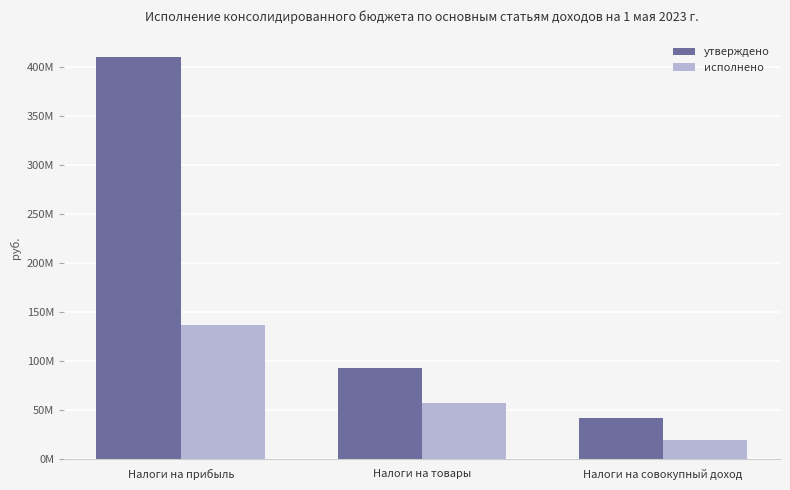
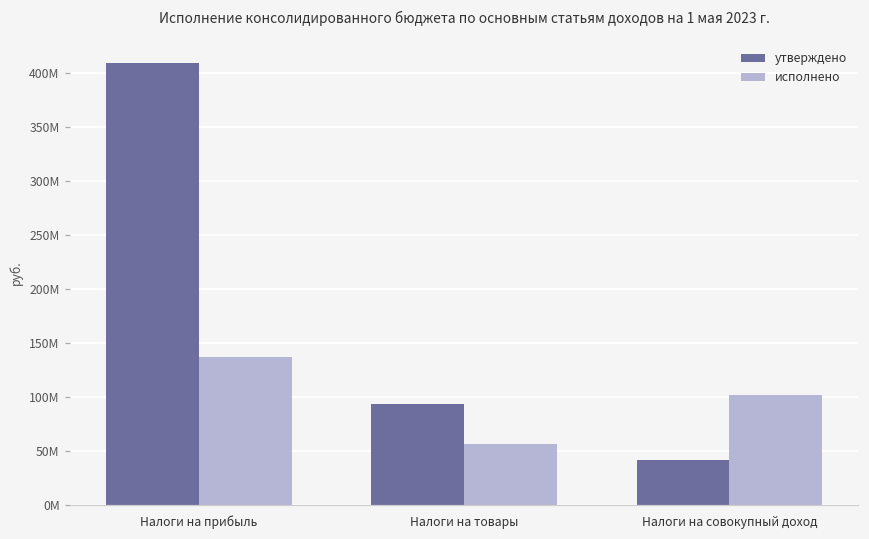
  {
    "утверждено": {
      "Налоги на прибыль": 410000000,
      "Налоги на товары": 90000000,
      "Налоги на совокупный доход": 40000000
    },
    "исполнено": {
      "Налоги на прибыль": 140000000,
      "Налоги на товары": 60000000,
-     "Налоги на совокупный доход": 20000000
+     "Налоги на совокупный доход": 100000000
    }
  }
